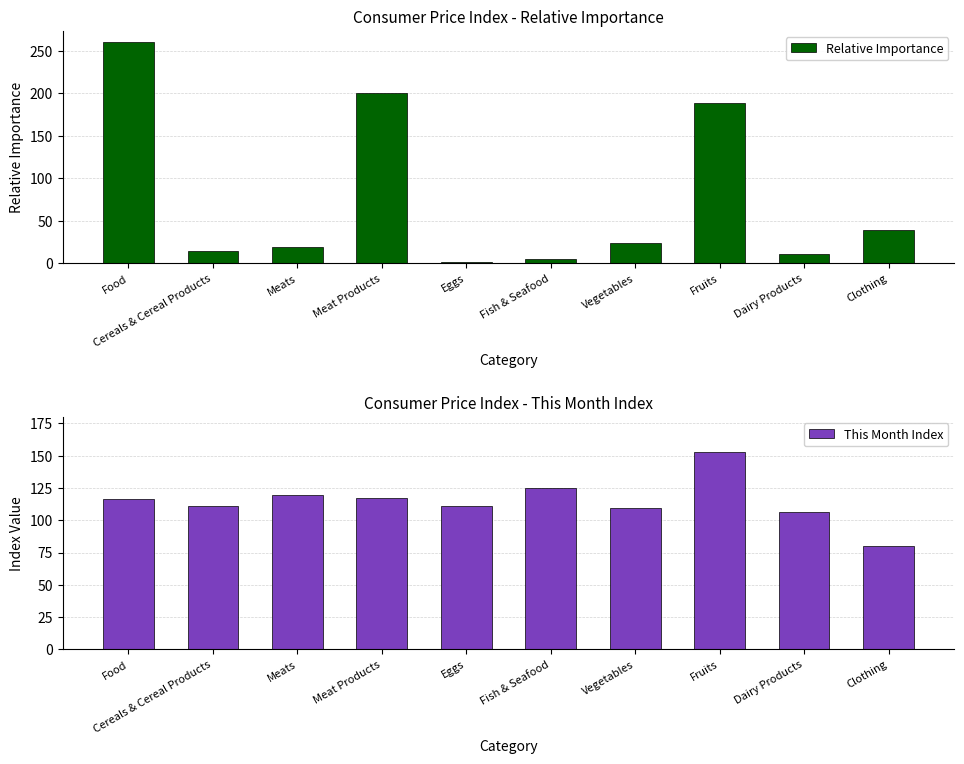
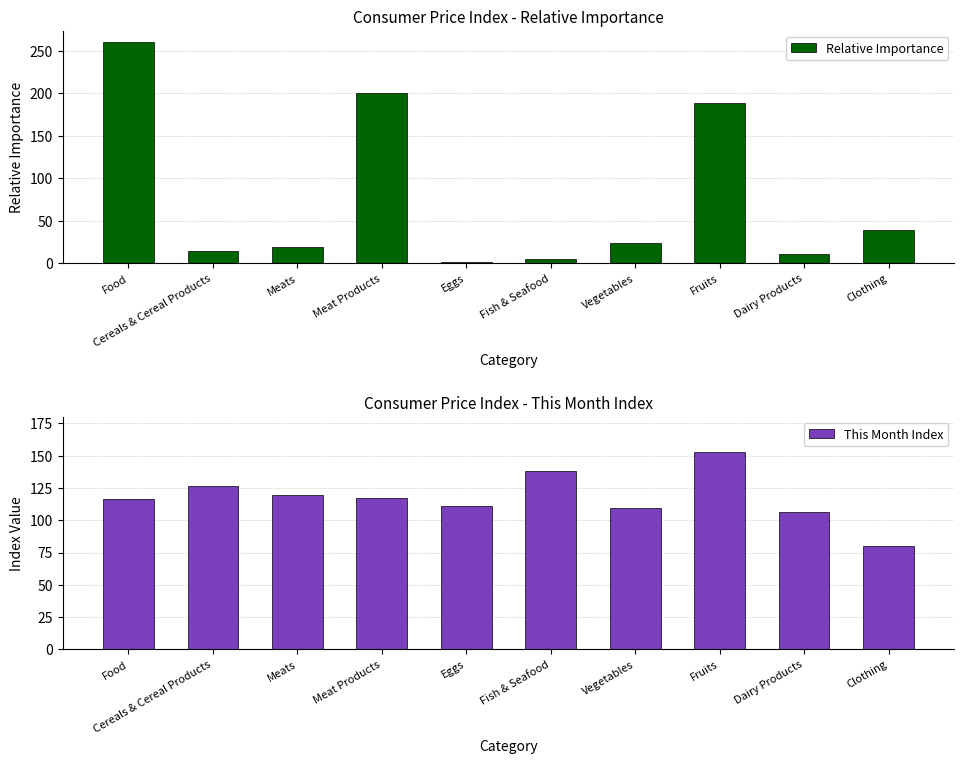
  {
    "Consumer Price Index - Relative Importance": {
      "Food": 260,
      "Cereals & Cereal Products": 10,
      "Meats": 20,
      "Meat Products": 200,
      "Fish & Seafood": 10,
      "Vegetables": 20,
      "Fruits": 190,
      "Dairy Products": 10,
      "Clothing": 40
    },
    "Consumer Price Index - This Month Index": {
      "Food": 117,
-     "Cereals & Cereal Products": 111,
+     "Cereals & Cereal Products": 127,
      "Meats": 119,
      "Meat Products": 117,
      "Eggs": 111,
-     "Fish & Seafood": 125,
+     "Fish & Seafood": 138,
      "Vegetables": 110,
      "Fruits": 153,
      "Dairy Products": 106,
      "Clothing": 80
    }
  }
